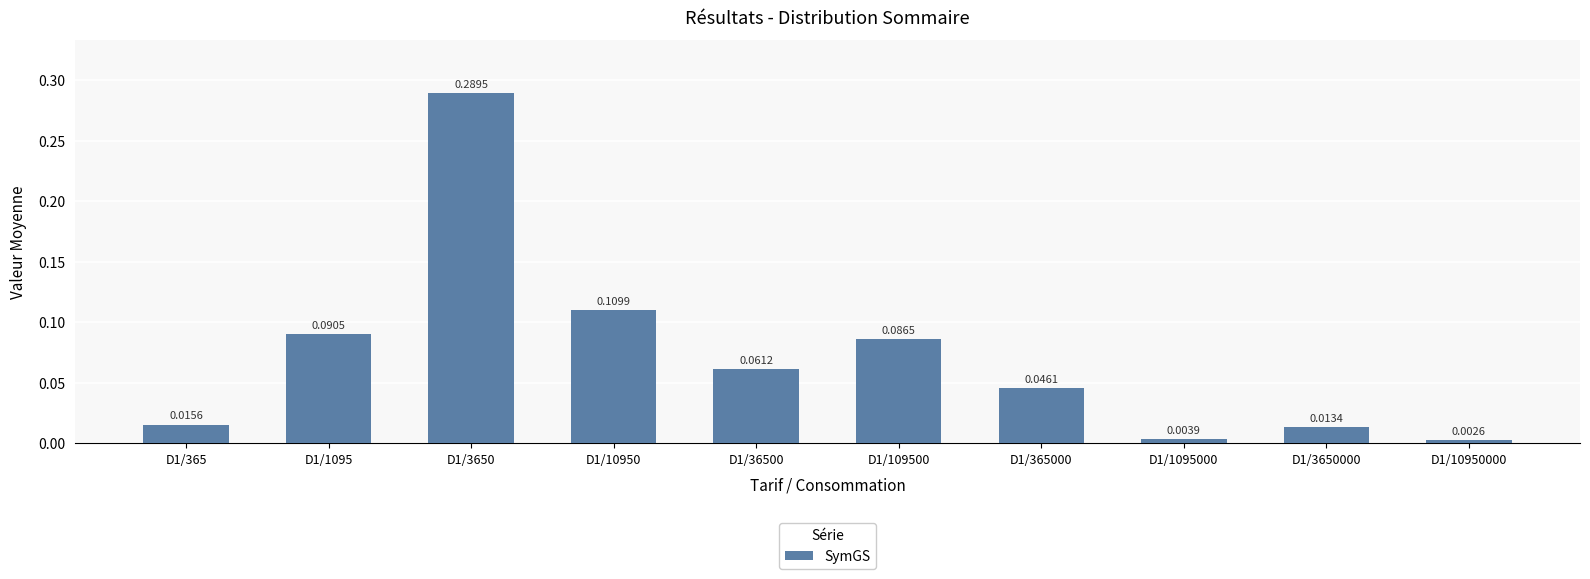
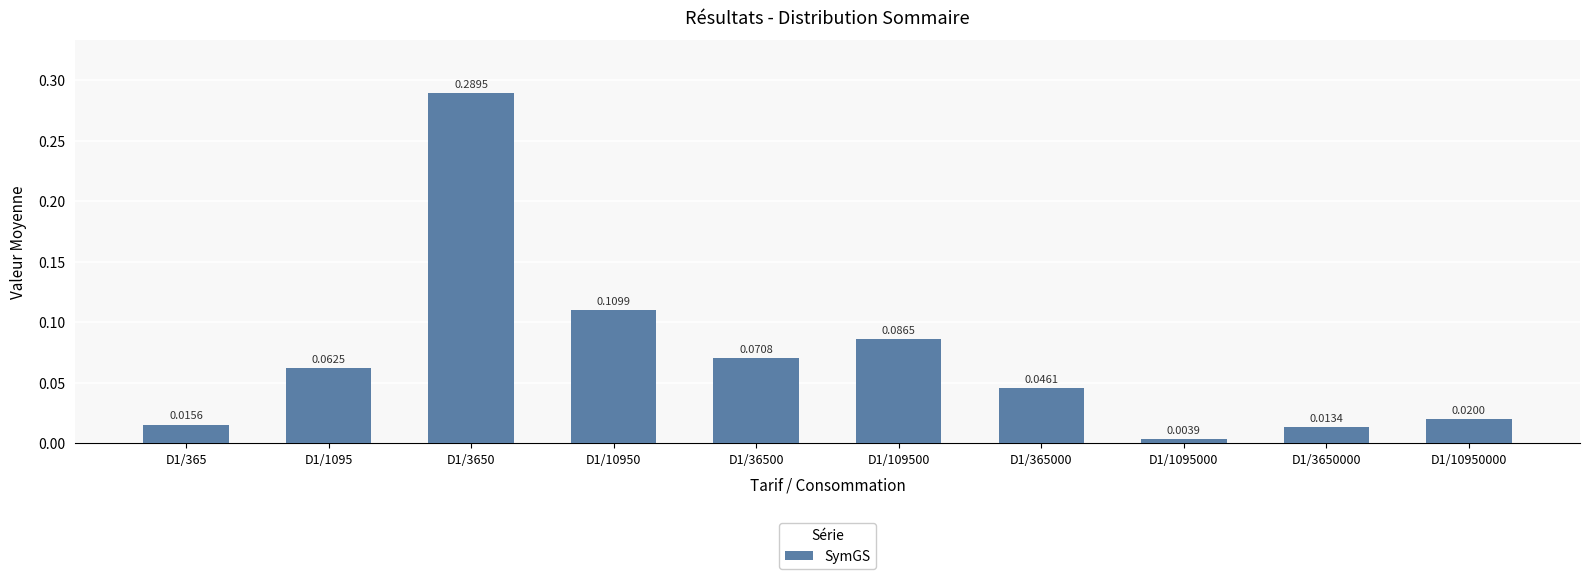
  {
    "D1/365": 0.0156,
-   "D1/1095": 0.0905,
+   "D1/1095": 0.0625,
    "D1/3650": 0.2895,
    "D1/10950": 0.1099,
-   "D1/36500": 0.0612,
+   "D1/36500": 0.0708,
    "D1/109500": 0.0865,
    "D1/365000": 0.0461,
    "D1/1095000": 0.0039,
    "D1/3650000": 0.0134,
-   "D1/10950000": 0.0026
+   "D1/10950000": 0.0200
  }
